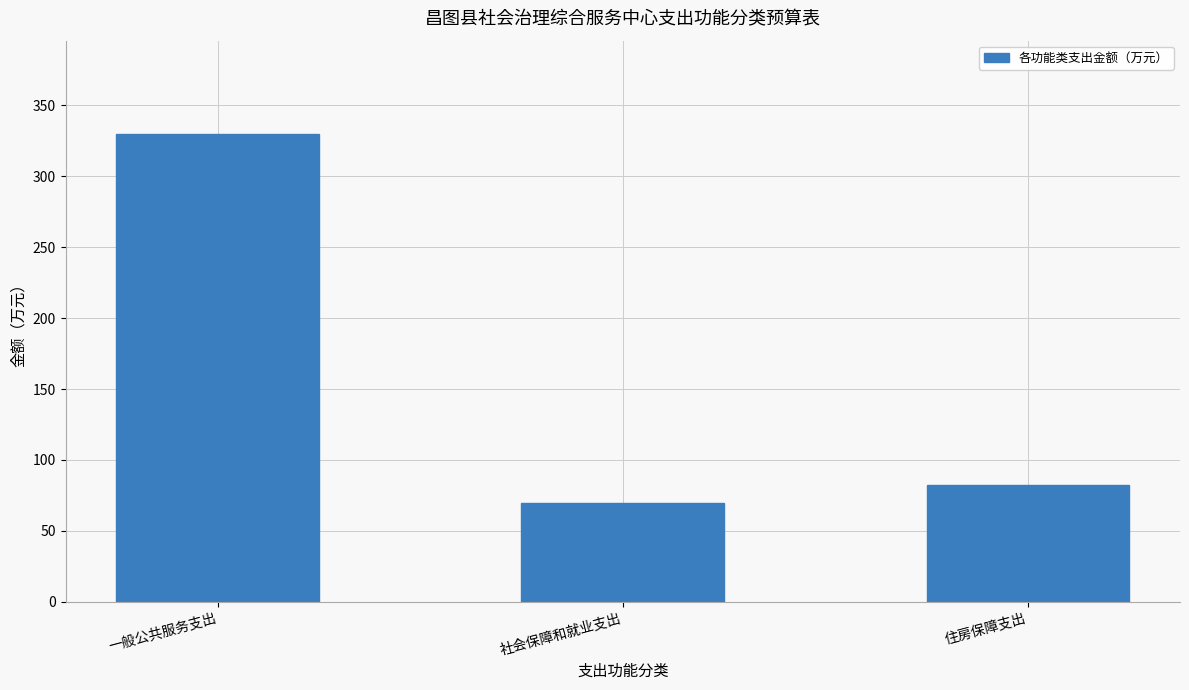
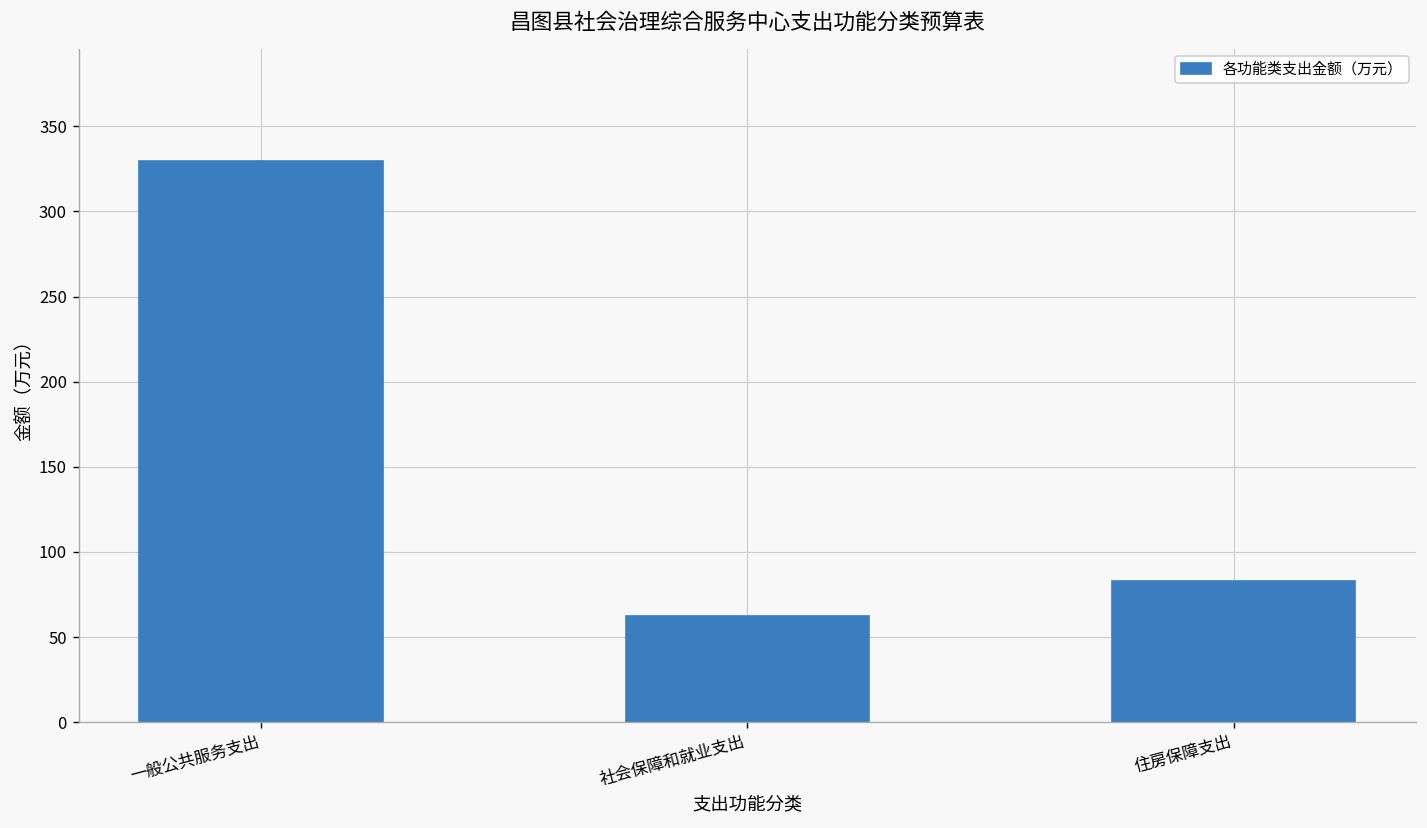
  {
    "一般公共服务支出": 330,
-   "社会保障和就业支出": 70,
+   "社会保障和就业支出": 62,
    "住房保障支出": 83
  }
